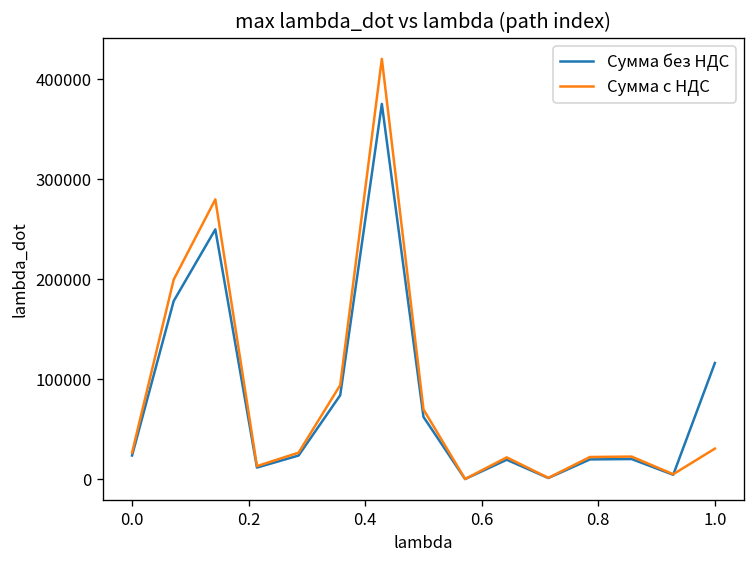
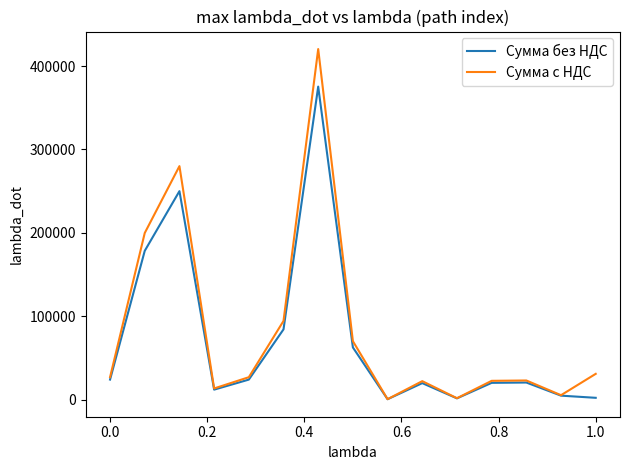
  {
    "Сумма без НДС": {
-     "1.0": 120000
+     "1.0": 0
    },
    "Сумма с НДС": {
      "1.0": 30000
    }
  }
